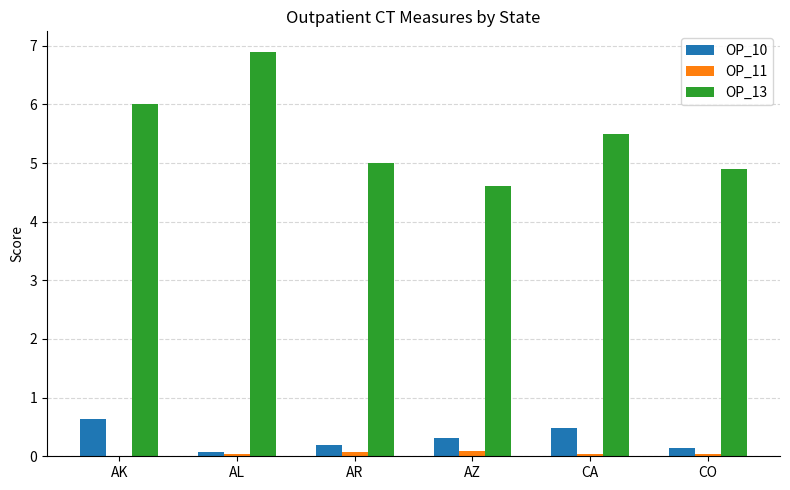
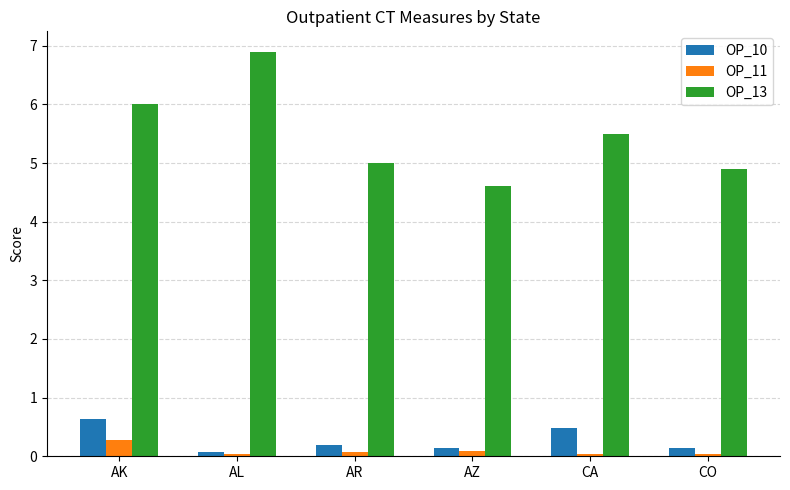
  {
    "OP_10": {
      "AK": 0.6,
      "AL": 0.1,
      "AR": 0.2,
-     "AZ": 0.3,
+     "AZ": 0.1,
      "CA": 0.5,
      "CO": 0.1
    },
    "OP_11": {
-     "AK": 0.0,
+     "AK": 0.3,
      "AL": 0.0,
      "AR": 0.1,
      "AZ": 0.1,
      "CA": 0.0
    },
    "OP_13": {
      "AK": 6.0,
      "AL": 6.9,
      "AR": 5.0,
      "AZ": 4.6,
      "CA": 5.5,
      "CO": 4.9
    }
  }
